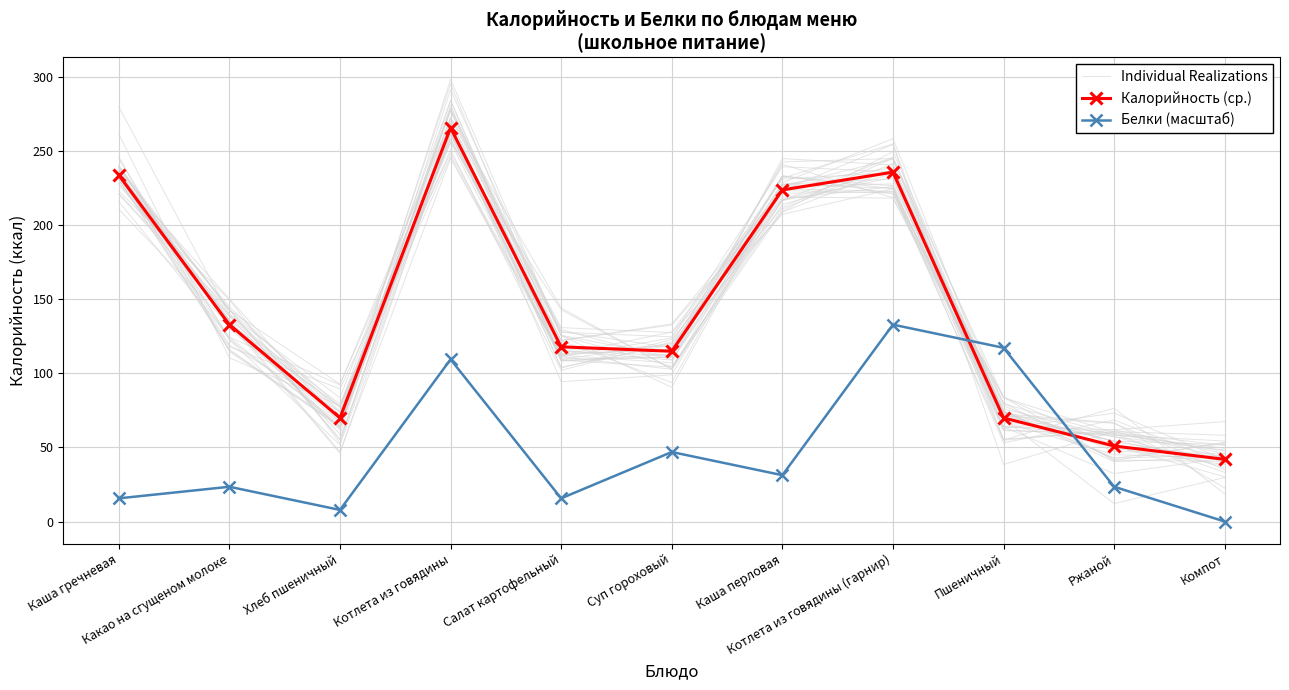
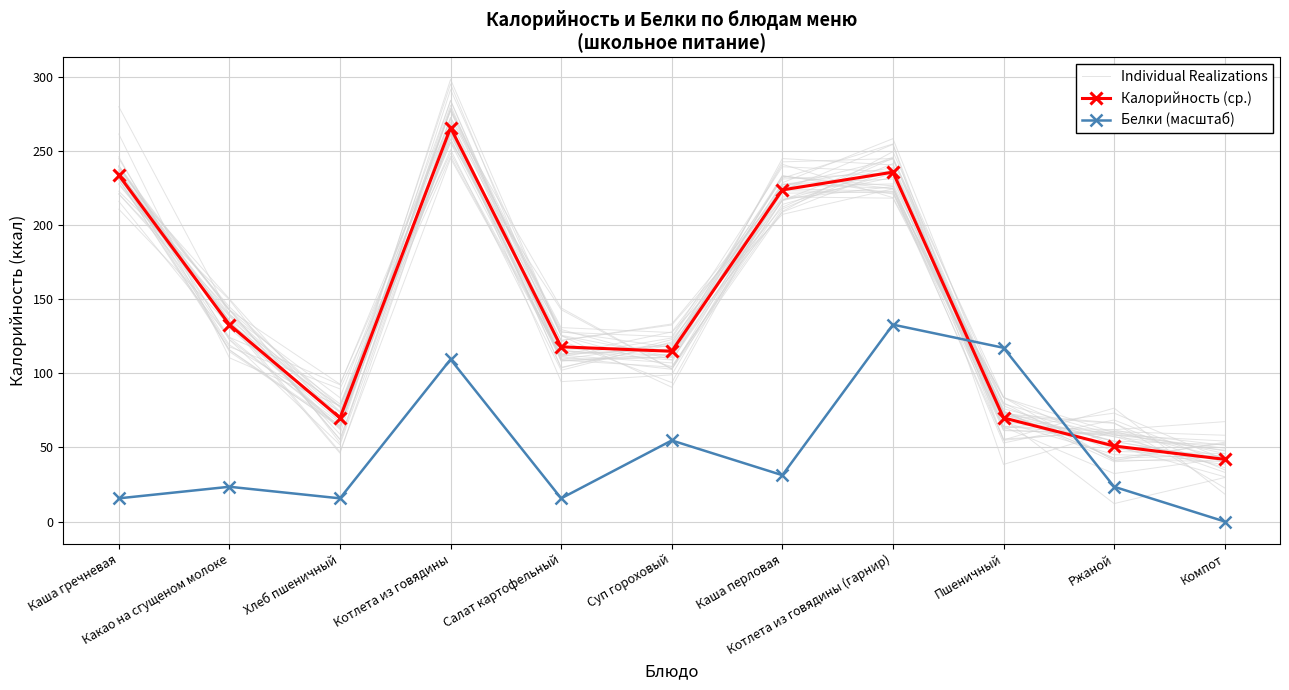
  {
    "Калорийность (ср.)": {
      "Салат картофельный": 118
    },
    "Белки (масштаб)": {
      "Каша гречневая": 16,
      "Какао на сгущеном молоке": 23,
-     "Хлеб пшеничный": 8,
+     "Хлеб пшеничный": 16,
      "Котлета из говядины": 110,
      "Салат картофельный": 16,
-     "Суп гороховый": 47,
+     "Суп гороховый": 55,
      "Каша перловая": 31,
      "Котлета из говядины (гарнир)": 133,
      "Пшеничный": 117,
      "Ржаной": 23,
      "Компот": 0
    }
  }
